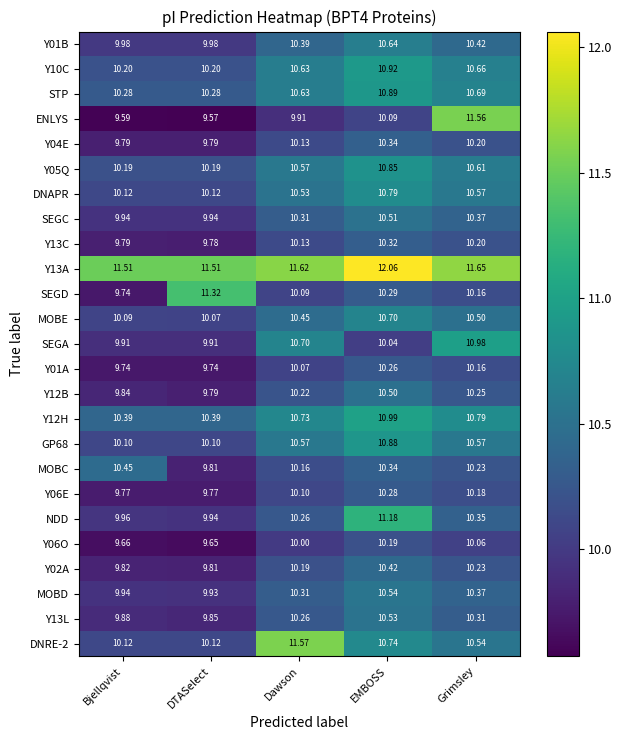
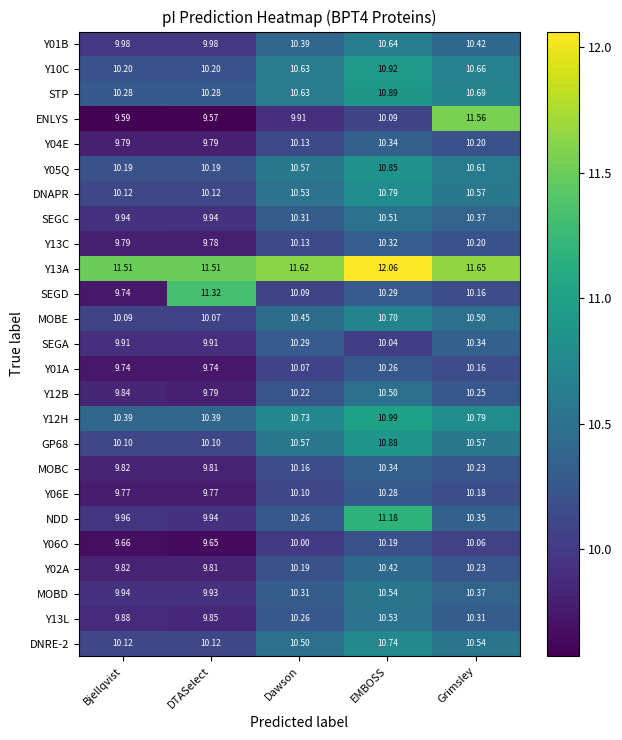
  {
    "Y01B": {
      "Bjellqvist": 9.98,
      "DTASelect": 9.98,
      "Dawson": 10.39,
      "EMBOSS": 10.64,
      "Grimsley": 10.42
    },
    "Y10C": {
      "Bjellqvist": 10.20,
      "DTASelect": 10.20,
      "Dawson": 10.63,
      "EMBOSS": 10.92,
      "Grimsley": 10.66
    },
    "STP": {
      "Bjellqvist": 10.28,
      "DTASelect": 10.28,
      "Dawson": 10.63,
      "EMBOSS": 10.89,
      "Grimsley": 10.69
    },
    "ENLYS": {
      "Bjellqvist": 9.59,
      "DTASelect": 9.57,
      "Dawson": 9.91,
      "EMBOSS": 10.09,
      "Grimsley": 11.56
    },
    "Y04E": {
      "Bjellqvist": 9.79,
      "DTASelect": 9.79,
      "Dawson": 10.13,
      "EMBOSS": 10.34,
      "Grimsley": 10.20
    },
    "Y05Q": {
      "Bjellqvist": 10.19,
      "DTASelect": 10.19,
      "Dawson": 10.57,
      "EMBOSS": 10.85,
      "Grimsley": 10.61
    },
    "DNAPR": {
      "Bjellqvist": 10.12,
      "DTASelect": 10.12,
      "Dawson": 10.53,
      "EMBOSS": 10.79,
      "Grimsley": 10.57
    },
    "SEGC": {
      "Bjellqvist": 9.94,
      "DTASelect": 9.94,
      "Dawson": 10.31,
      "EMBOSS": 10.51,
      "Grimsley": 10.37
    },
    "Y13C": {
      "Bjellqvist": 9.79,
      "DTASelect": 9.78,
      "Dawson": 10.13,
      "EMBOSS": 10.32,
      "Grimsley": 10.20
    },
    "Y13A": {
      "Bjellqvist": 11.51,
      "DTASelect": 11.51,
      "Dawson": 11.62,
      "EMBOSS": 12.06,
      "Grimsley": 11.65
    },
    "SEGD": {
      "Bjellqvist": 9.74,
      "DTASelect": 11.32,
      "Dawson": 10.09,
      "EMBOSS": 10.29,
      "Grimsley": 10.16
    },
    "MOBE": {
      "Bjellqvist": 10.09,
      "DTASelect": 10.07,
      "Dawson": 10.45,
      "EMBOSS": 10.70,
      "Grimsley": 10.50
    },
    "SEGA": {
      "Bjellqvist": 9.91,
      "DTASelect": 9.91,
-     "Dawson": 10.70,
+     "Dawson": 10.29,
      "EMBOSS": 10.04,
-     "Grimsley": 10.98
+     "Grimsley": 10.34
    },
    "Y01A": {
      "Bjellqvist": 9.74,
      "DTASelect": 9.74,
      "Dawson": 10.07,
      "EMBOSS": 10.26,
      "Grimsley": 10.16
    },
    "Y12B": {
      "Bjellqvist": 9.84,
      "DTASelect": 9.79,
      "Dawson": 10.22,
      "EMBOSS": 10.50,
      "Grimsley": 10.25
    },
    "Y12H": {
      "Bjellqvist": 10.39,
      "DTASelect": 10.39,
      "Dawson": 10.73,
      "EMBOSS": 10.99,
      "Grimsley": 10.79
    },
    "GP68": {
      "Bjellqvist": 10.10,
      "DTASelect": 10.10,
      "Dawson": 10.57,
      "EMBOSS": 10.88,
      "Grimsley": 10.57
    },
    "MOBC": {
-     "Bjellqvist": 10.45,
+     "Bjellqvist": 9.82,
      "DTASelect": 9.81,
      "Dawson": 10.16,
      "EMBOSS": 10.34,
      "Grimsley": 10.23
    },
    "Y06E": {
      "Bjellqvist": 9.77,
      "DTASelect": 9.77,
      "Dawson": 10.10,
      "EMBOSS": 10.28,
      "Grimsley": 10.18
    },
    "NDD": {
      "Bjellqvist": 9.96,
      "DTASelect": 9.94,
      "Dawson": 10.26,
      "EMBOSS": 11.18,
      "Grimsley": 10.35
    },
    "Y06O": {
      "Bjellqvist": 9.66,
      "DTASelect": 9.65,
      "Dawson": 10.00,
      "EMBOSS": 10.19,
      "Grimsley": 10.06
    },
    "Y02A": {
      "Bjellqvist": 9.82,
      "DTASelect": 9.81,
      "Dawson": 10.19,
      "EMBOSS": 10.42,
      "Grimsley": 10.23
    },
    "MOBD": {
      "Bjellqvist": 9.94,
      "DTASelect": 9.93,
      "Dawson": 10.31,
      "EMBOSS": 10.54,
      "Grimsley": 10.37
    },
    "Y13L": {
      "Bjellqvist": 9.88,
      "DTASelect": 9.85,
      "Dawson": 10.26,
      "EMBOSS": 10.53,
      "Grimsley": 10.31
    },
    "DNRE-2": {
      "Bjellqvist": 10.12,
      "DTASelect": 10.12,
-     "Dawson": 11.57,
+     "Dawson": 10.50,
      "EMBOSS": 10.74,
      "Grimsley": 10.54
    }
  }
